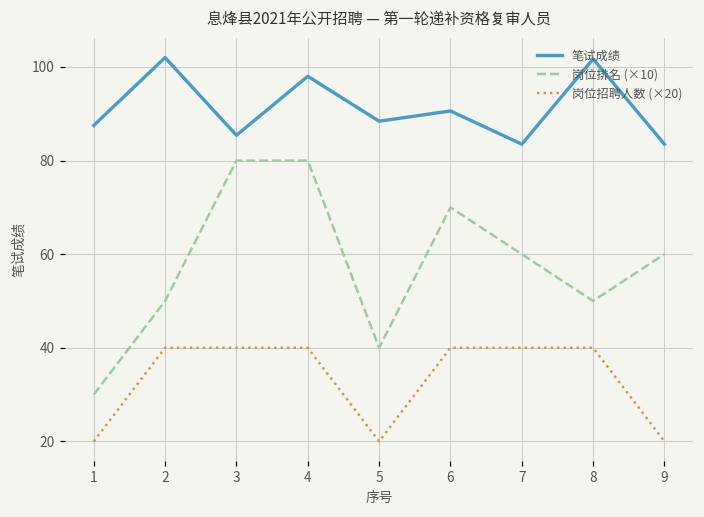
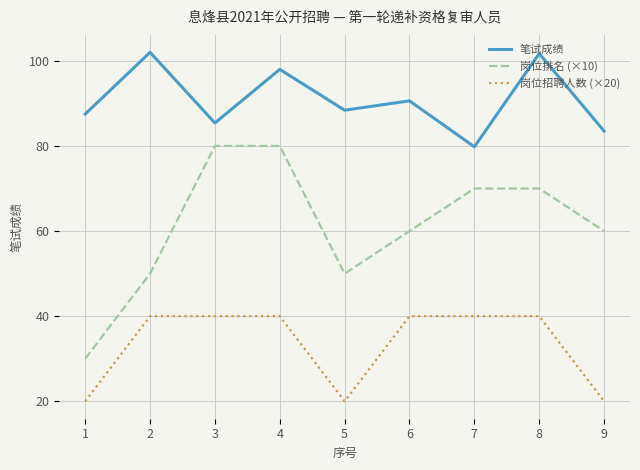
  {
    "笔试成绩": {
      "1": 88,
      "2": 102,
      "3": 85,
      "4": 98,
      "5": 88,
      "6": 91,
-     "7": 84,
+     "7": 80,
      "8": 102,
      "9": 84
    },
    "岗位排名 (×10)": {
      "1": 30,
      "2": 50,
      "3": 80,
      "4": 80,
-     "5": 40,
-     "6": 70,
-     "7": 60,
-     "8": 50,
+     "5": 50,
+     "6": 60,
+     "7": 70,
+     "8": 70,
      "9": 60
    },
    "岗位招聘人数 (×20)": {
      "1": 20,
      "2": 40,
      "3": 40,
      "4": 40,
      "5": 20,
      "6": 40,
      "7": 40,
      "8": 40,
      "9": 20
    }
  }
